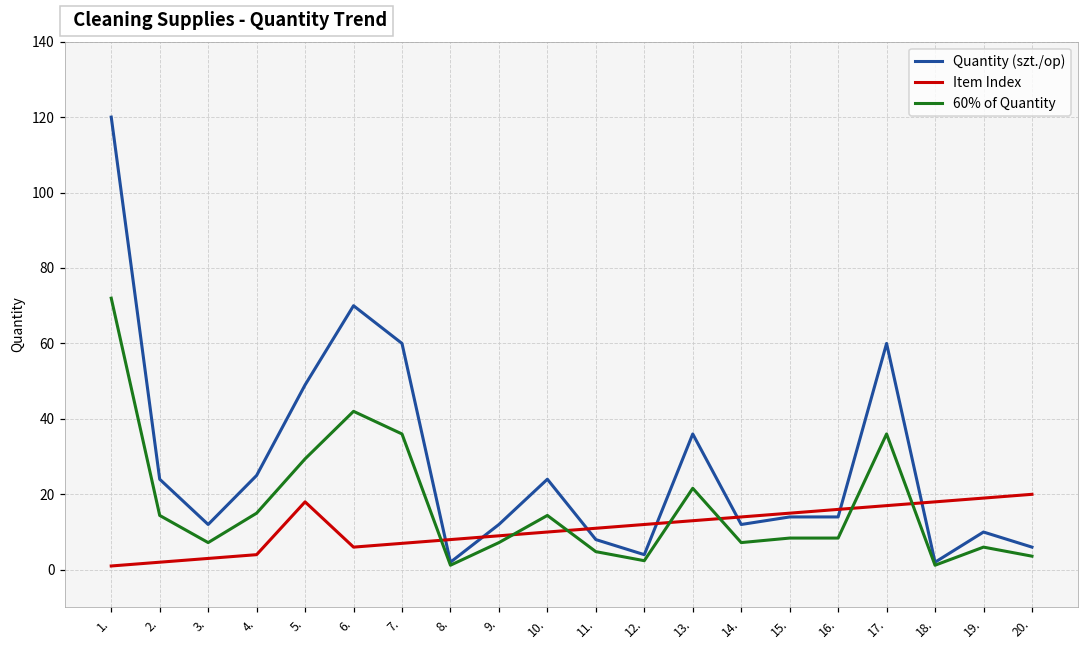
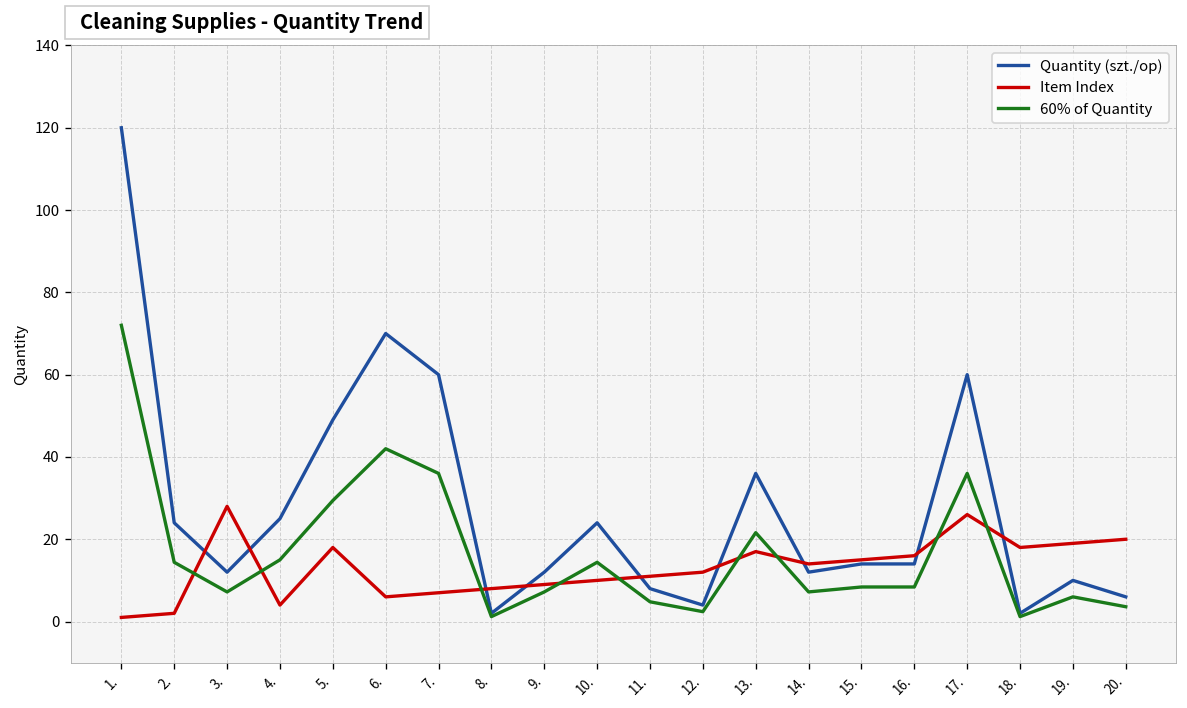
  {
    "Quantity (szt./op)": {
      "1.": 120,
      "2.": 24,
      "3.": 12,
      "4.": 25,
      "5.": 49,
      "6.": 70,
      "7.": 60,
      "8.": 2,
      "9.": 12,
      "10.": 24,
      "11.": 8,
      "12.": 4,
      "13.": 36,
      "14.": 12,
      "15.": 14,
      "16.": 14,
      "17.": 60,
      "18.": 2,
      "19.": 10,
      "20.": 6
    },
    "Item Index": {
      "1.": 1,
      "2.": 2,
-     "3.": 3,
+     "3.": 28,
      "4.": 4,
      "5.": 18,
      "6.": 6,
      "7.": 7,
      "8.": 8,
      "9.": 9,
      "10.": 10,
      "11.": 11,
      "12.": 12,
-     "13.": 13,
+     "13.": 17,
      "14.": 14,
      "15.": 15,
      "16.": 16,
-     "17.": 17,
+     "17.": 26,
      "18.": 18,
      "19.": 19,
      "20.": 20
    },
    "60% of Quantity": {
      "1.": 72,
      "2.": 14,
      "3.": 7,
      "4.": 15,
      "5.": 29,
      "6.": 42,
      "7.": 36,
      "8.": 1,
      "9.": 7,
      "10.": 14,
      "11.": 5,
      "12.": 2,
      "13.": 22,
      "14.": 7,
      "15.": 8,
      "16.": 8,
      "17.": 36,
      "18.": 1,
      "19.": 6,
      "20.": 4
    }
  }
